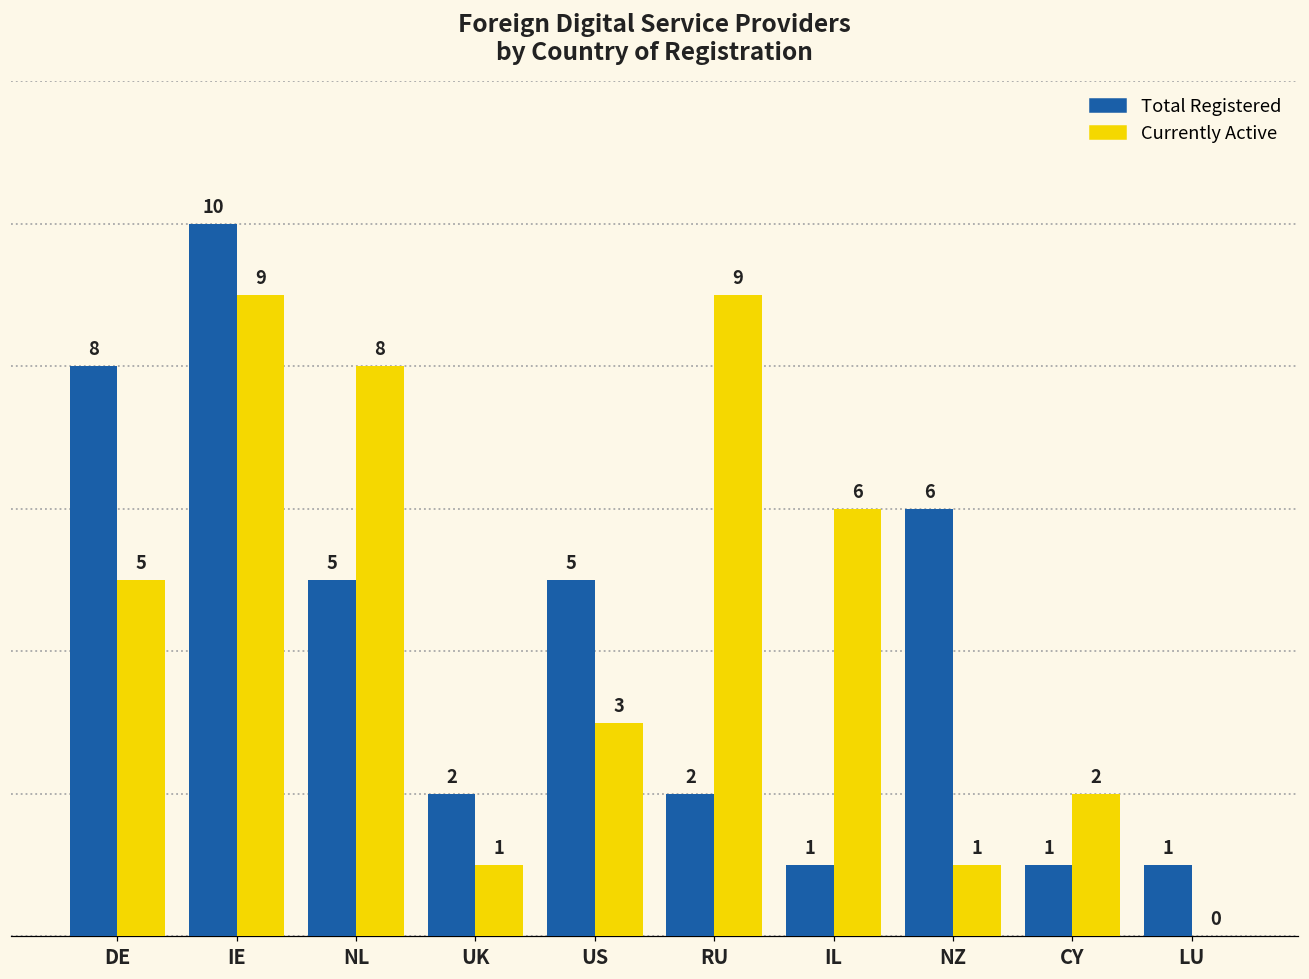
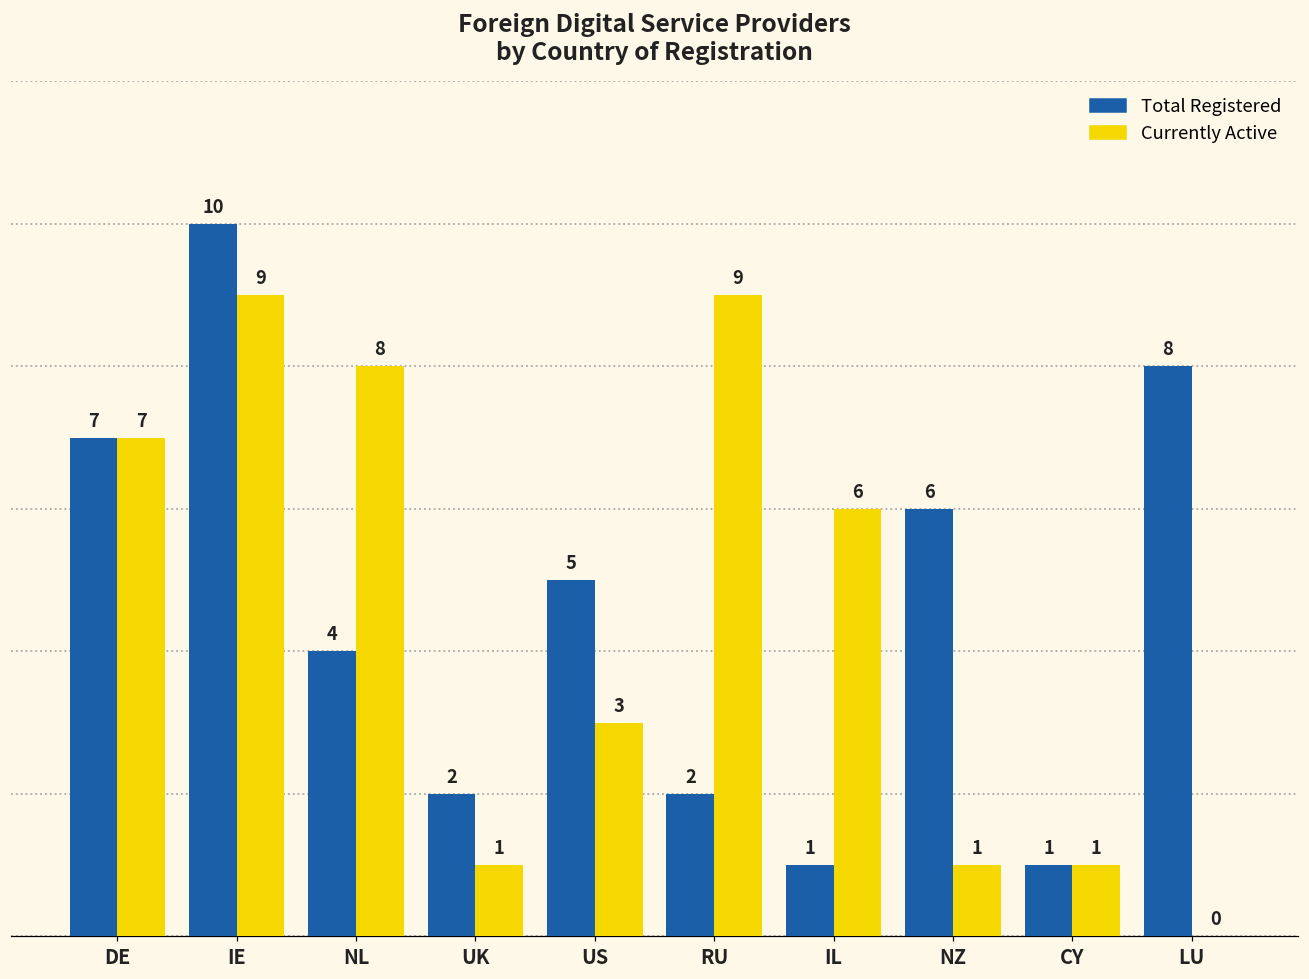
  {
    "Total Registered": {
-     "DE": 8,
+     "DE": 7,
      "IE": 10,
-     "NL": 5,
+     "NL": 4,
      "UK": 2,
      "US": 5,
      "RU": 2,
      "IL": 1,
      "NZ": 6,
      "CY": 1,
-     "LU": 1
+     "LU": 8
    },
    "Currently Active": {
-     "DE": 5,
+     "DE": 7,
      "IE": 9,
      "NL": 8,
      "UK": 1,
      "US": 3,
      "RU": 9,
      "IL": 6,
      "NZ": 1,
-     "CY": 2,
+     "CY": 1,
      "LU": 0
    }
  }
